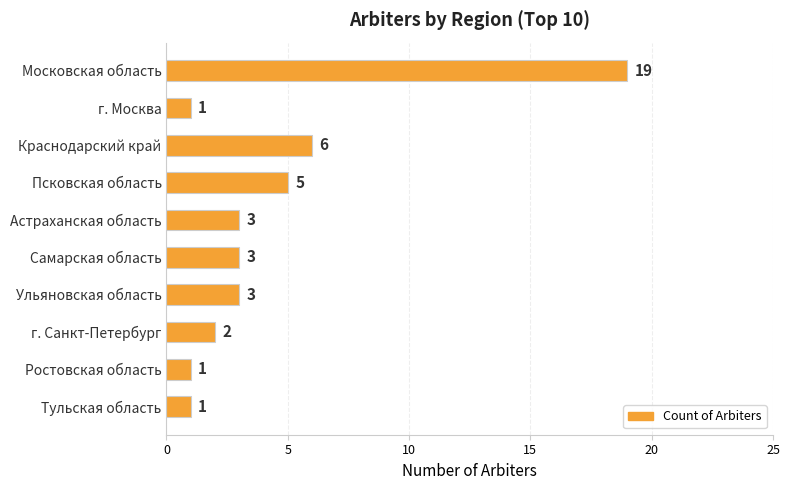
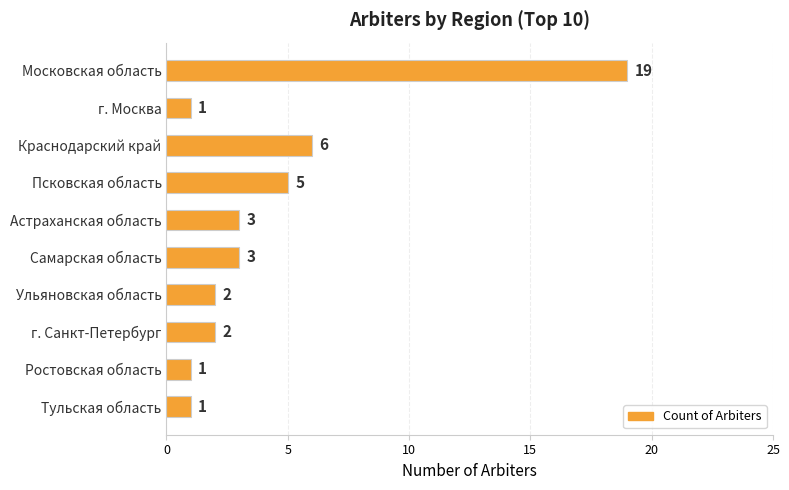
  {
    "Московская область": 19,
    "г. Москва": 1,
    "Краснодарский край": 6,
    "Псковская область": 5,
    "Астраханская область": 3,
    "Самарская область": 3,
-   "Ульяновская область": 3,
+   "Ульяновская область": 2,
    "г. Санкт-Петербург": 2,
    "Ростовская область": 1,
    "Тульская область": 1
  }
